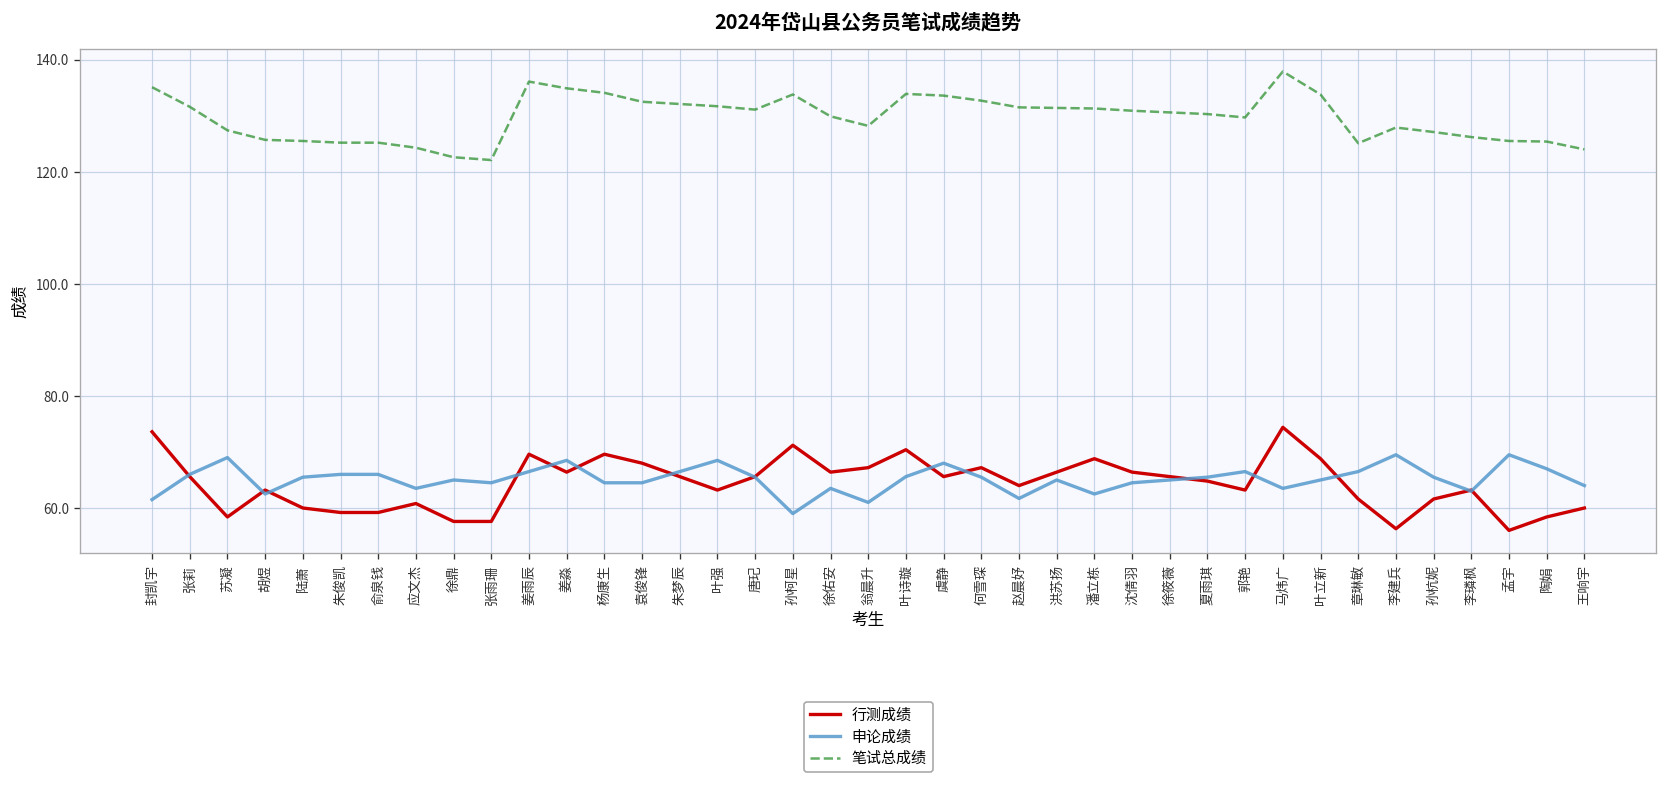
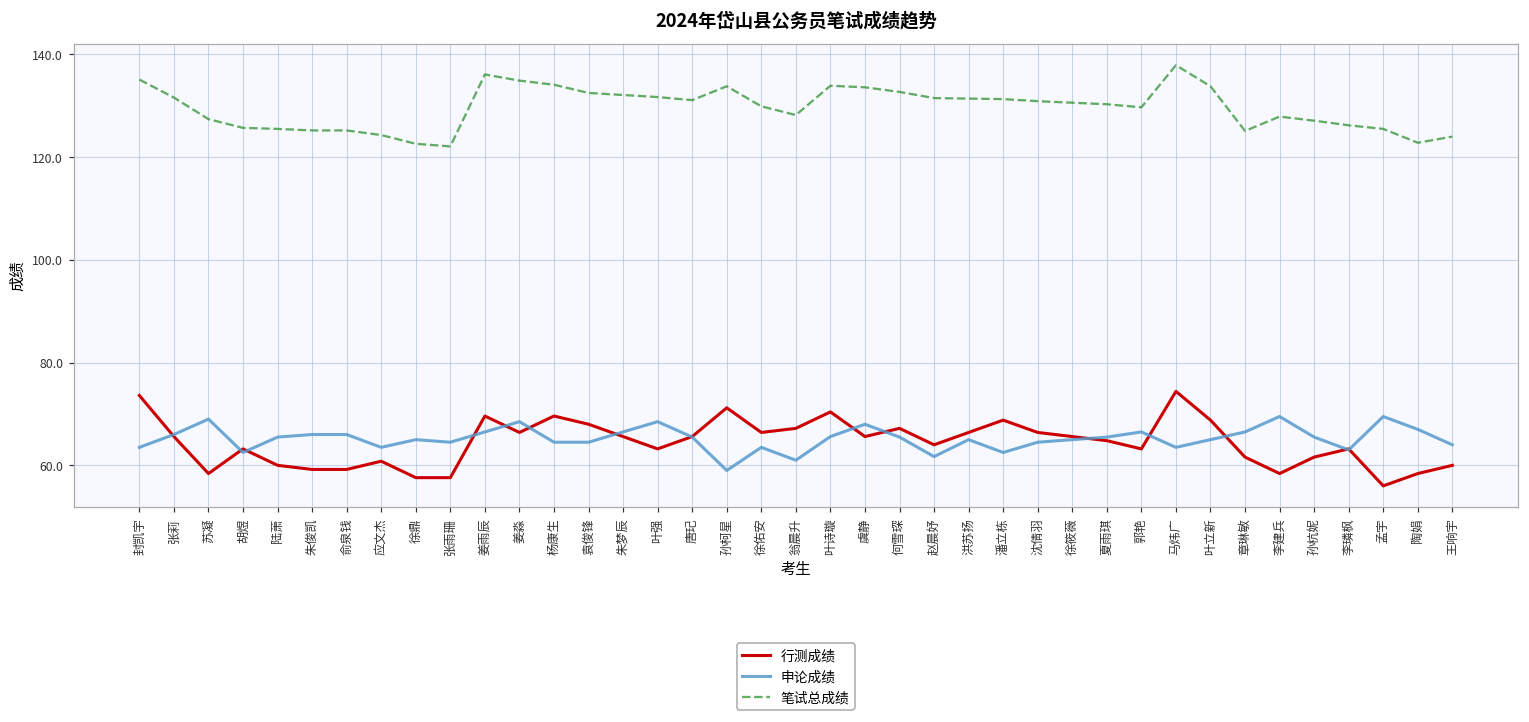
  {
    "行测成绩": {
      "封凯宇": 74,
      "苏凝": 58,
      "胡煜": 63,
      "陆萧": 60,
      "朱俊凯": 59,
      "俞泉钱": 59,
      "应文杰": 61,
      "徐鼎": 58,
      "张雨珊": 58,
      "姜雨辰": 70,
      "姜淼": 66,
      "杨康生": 70,
      "袁俊锋": 68,
      "朱梦辰": 66,
      "叶强": 63,
      "孙柯星": 71,
      "徐佑安": 66,
      "翁晨升": 67,
      "叶诗璇": 70,
      "虞静": 66,
      "何雪琛": 67,
      "赵晨妤": 64,
      "洪苏扬": 66,
      "潘立栋": 69,
      "沈倩羽": 66,
      "徐筱薇": 66,
      "夏雨琪": 65,
      "郭艳": 63,
      "马炜广": 74,
      "叶立新": 69,
      "章琳敏": 62,
-     "李建兵": 56,
+     "李建兵": 58,
      "孙杭妮": 62,
      "孟宇": 56,
      "陶娟": 58,
      "王响宇": 60
    },
    "申论成绩": {
-     "封凯宇": 62,
+     "封凯宇": 64,
      "苏凝": 69,
      "胡煜": 63,
      "陆萧": 66,
      "朱俊凯": 66,
      "俞泉钱": 66,
      "应文杰": 64,
      "徐鼎": 65,
      "张雨珊": 65,
      "姜雨辰": 67,
      "姜淼": 69,
      "杨康生": 65,
      "袁俊锋": 65,
      "朱梦辰": 67,
      "叶强": 69,
      "孙柯星": 59,
      "徐佑安": 64,
      "翁晨升": 61,
      "叶诗璇": 66,
      "虞静": 68,
      "何雪琛": 66,
      "赵晨妤": 62,
      "洪苏扬": 65,
      "潘立栋": 63,
      "沈倩羽": 65,
      "徐筱薇": 65,
      "夏雨琪": 66,
      "郭艳": 67,
      "马炜广": 64,
      "叶立新": 65,
      "章琳敏": 67,
      "李建兵": 70,
      "孙杭妮": 66,
      "孟宇": 70,
      "陶娟": 67,
      "王响宇": 64
    },
    "笔试总成绩": {
      "封凯宇": 135,
      "张莉": 132,
      "苏凝": 127,
      "胡煜": 126,
      "陆萧": 126,
      "朱俊凯": 125,
      "俞泉钱": 125,
      "应文杰": 124,
      "徐鼎": 123,
      "张雨珊": 122,
      "姜雨辰": 136,
      "姜淼": 135,
      "杨康生": 134,
      "袁俊锋": 133,
      "朱梦辰": 132,
      "叶强": 132,
      "唐玘": 131,
      "孙柯星": 134,
      "徐佑安": 130,
      "翁晨升": 128,
      "叶诗璇": 134,
      "虞静": 134,
      "何雪琛": 133,
      "赵晨妤": 132,
      "洪苏扬": 131,
      "潘立栋": 131,
      "沈倩羽": 131,
      "徐筱薇": 131,
      "夏雨琪": 130,
      "郭艳": 130,
      "马炜广": 138,
      "叶立新": 134,
      "章琳敏": 125,
      "李建兵": 128,
      "孙杭妮": 127,
      "李璘枫": 126,
      "孟宇": 126,
-     "陶娟": 125,
+     "陶娟": 123,
      "王响宇": 124
    }
  }
